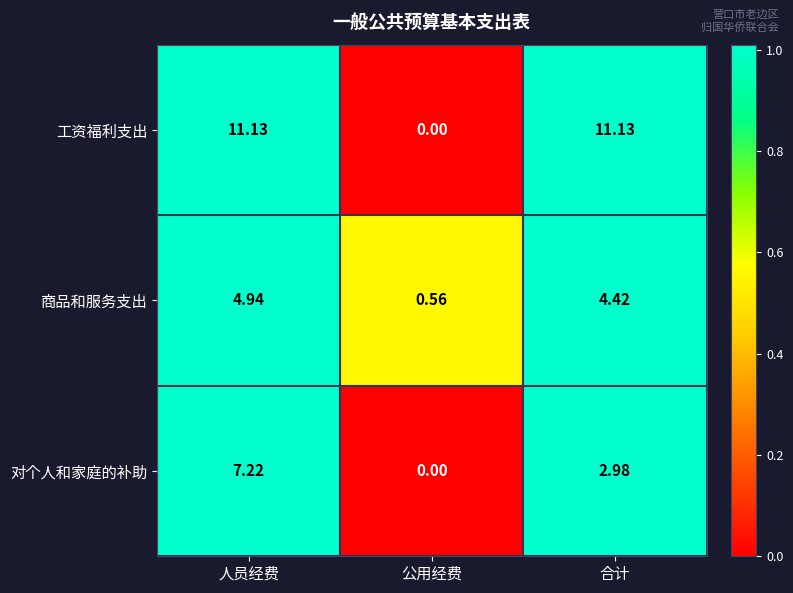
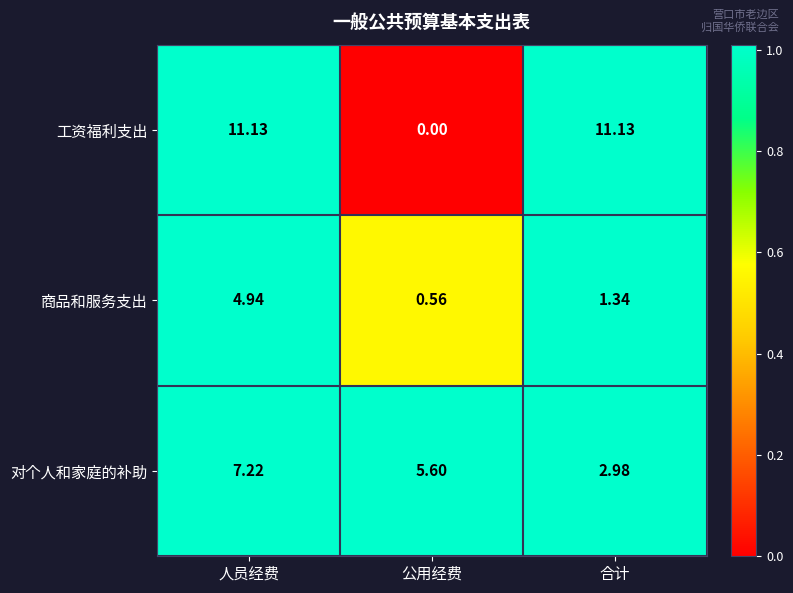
  {
    "工资福利支出": {
      "人员经费": 11.13,
      "公用经费": 0.00,
      "合计": 11.13
    },
    "商品和服务支出": {
      "人员经费": 4.94,
      "公用经费": 0.56,
-     "合计": 4.42
+     "合计": 1.34
    },
    "对个人和家庭的补助": {
      "人员经费": 7.22,
-     "公用经费": 0.00,
+     "公用经费": 5.60,
      "合计": 2.98
    }
  }
